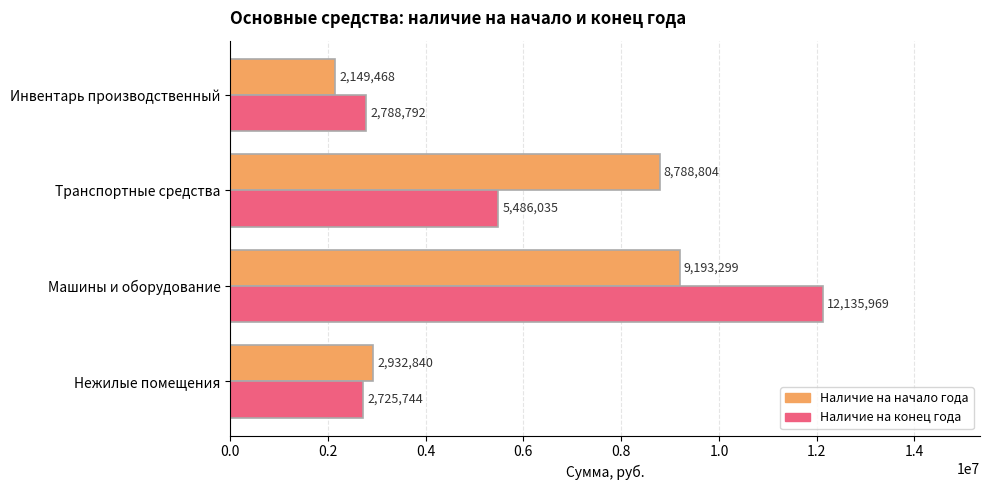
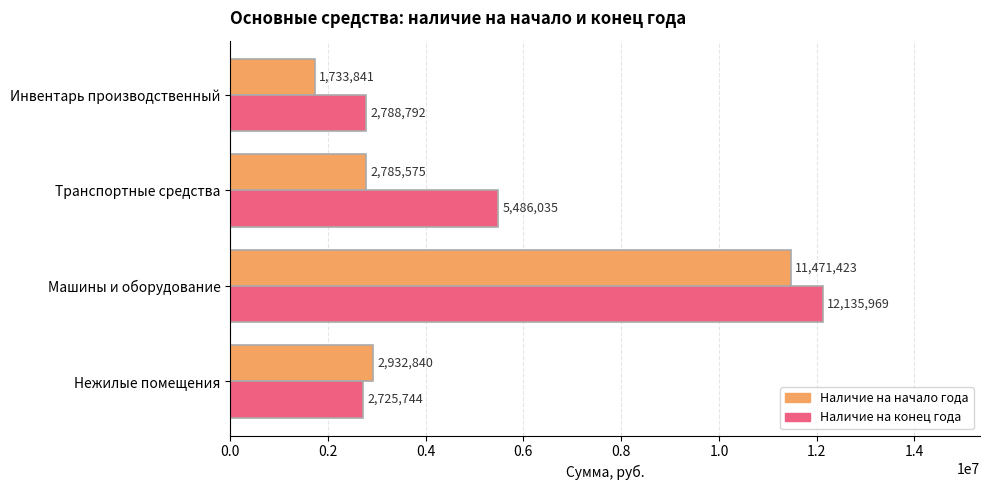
  {
    "Наличие на начало года": {
-     "Инвентарь производственный": "2,149,468",
-     "Транспортные средства": "8,788,804",
-     "Машины и оборудование": "9,193,299",
+     "Инвентарь производственный": "1,733,841",
+     "Транспортные средства": "2,785,575",
+     "Машины и оборудование": "11,471,423",
      "Нежилые помещения": "2,932,840"
    },
    "Наличие на конец года": {
      "Инвентарь производственный": "2,788,792",
      "Транспортные средства": "5,486,035",
      "Машины и оборудование": "12,135,969",
      "Нежилые помещения": "2,725,744"
    }
  }
